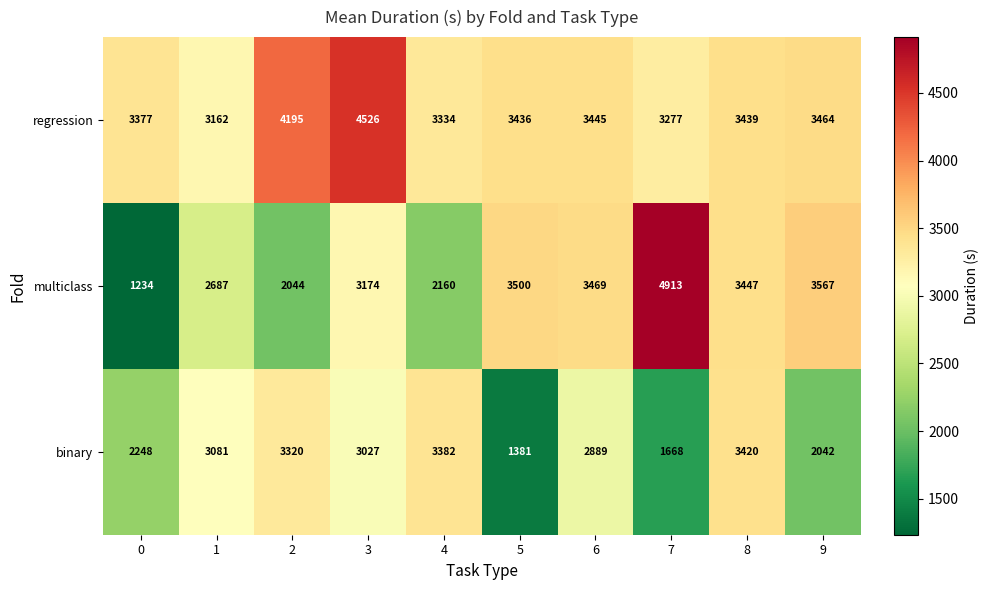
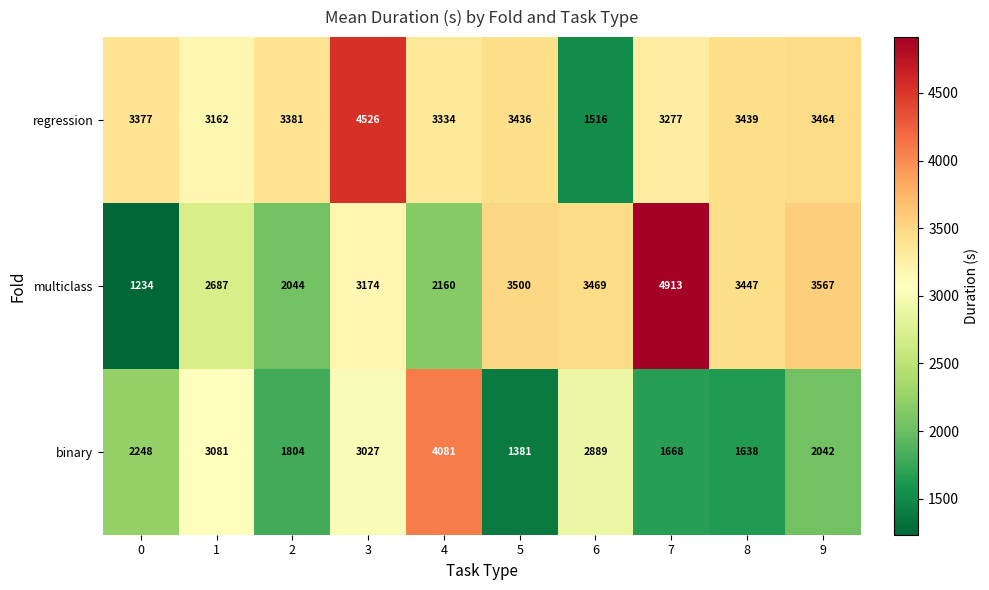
  {
    "regression": {
      "0": 3377,
      "1": 3162,
-     "2": 4195,
+     "2": 3381,
      "3": 4526,
      "4": 3334,
      "5": 3436,
-     "6": 3445,
+     "6": 1516,
      "7": 3277,
      "8": 3439,
      "9": 3464
    },
    "multiclass": {
      "0": 1234,
      "1": 2687,
      "2": 2044,
      "3": 3174,
      "4": 2160,
      "5": 3500,
      "6": 3469,
      "7": 4913,
      "8": 3447,
      "9": 3567
    },
    "binary": {
      "0": 2248,
      "1": 3081,
-     "2": 3320,
+     "2": 1804,
      "3": 3027,
-     "4": 3382,
+     "4": 4081,
      "5": 1381,
      "6": 2889,
      "7": 1668,
-     "8": 3420,
+     "8": 1638,
      "9": 2042
    }
  }
